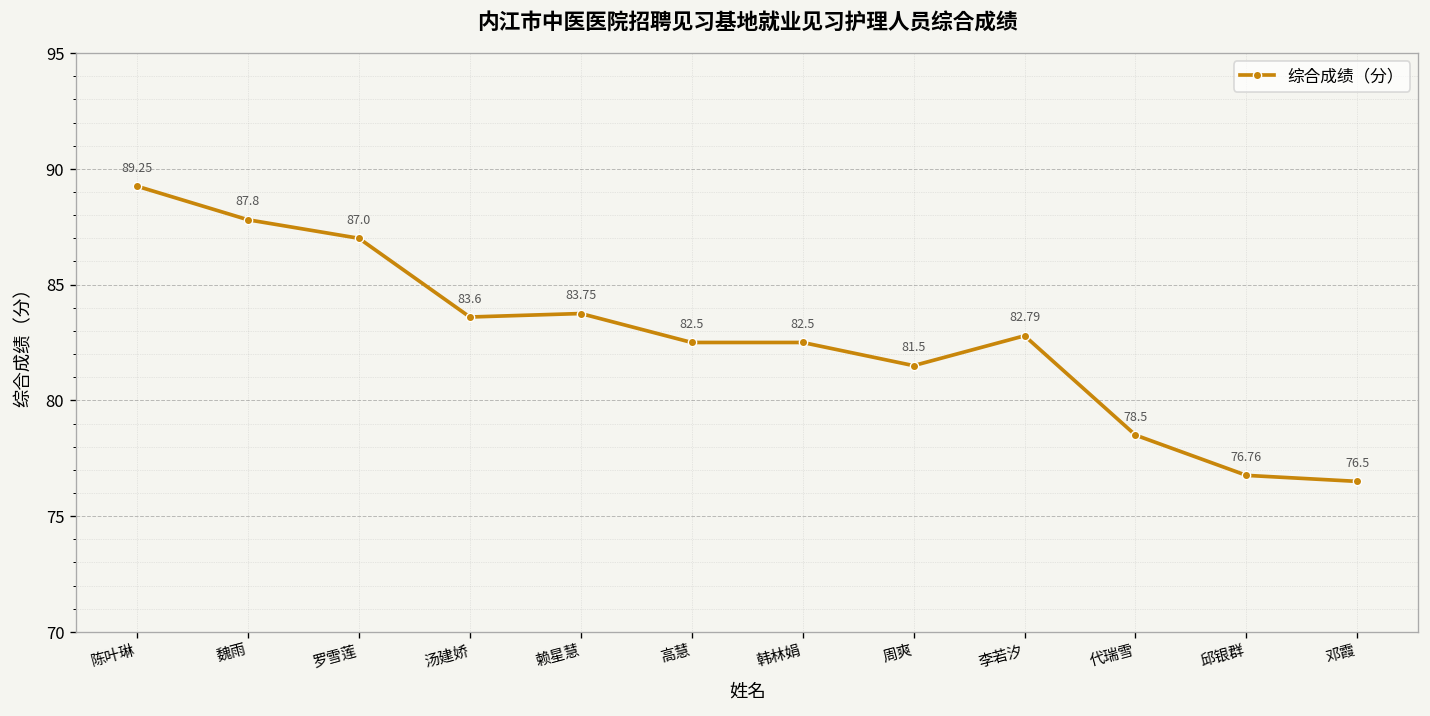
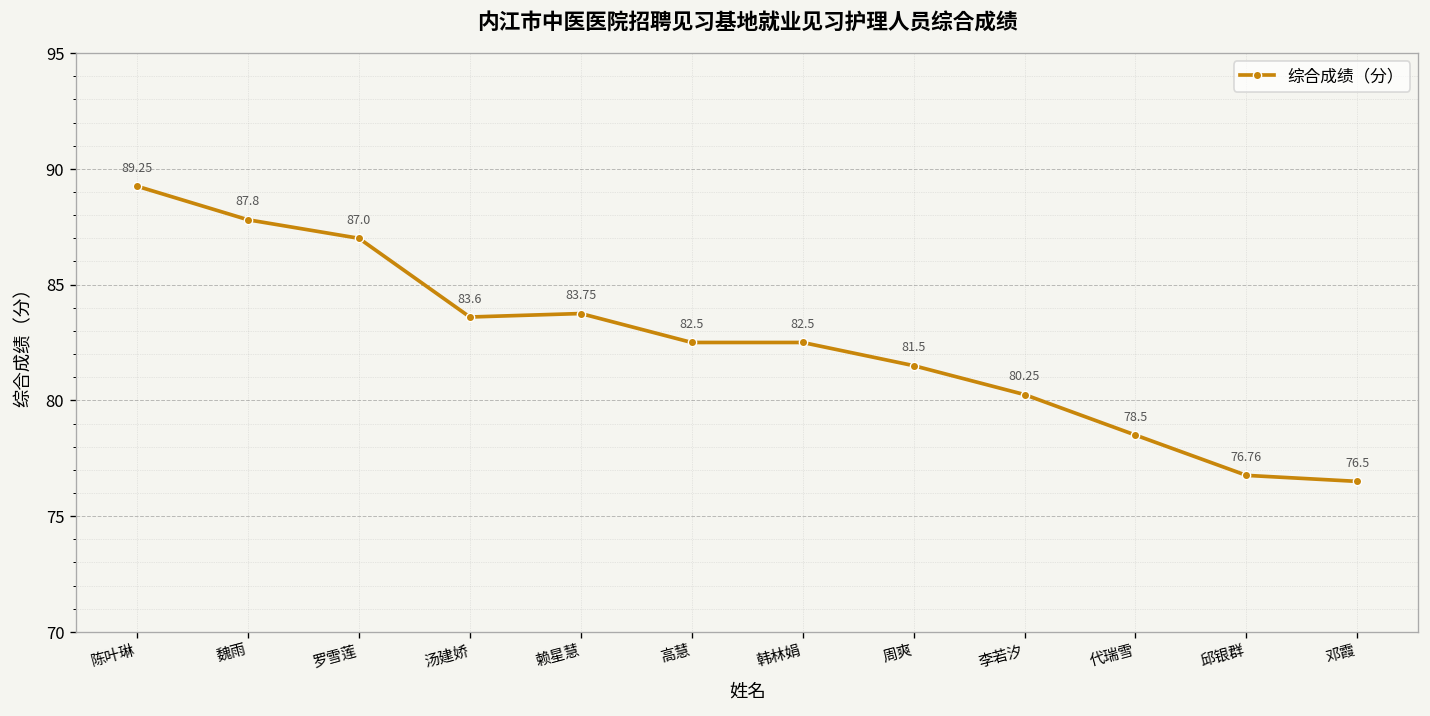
  {
    "陈叶琳": 89.25,
    "魏雨": 87.8,
    "罗雪莲": 87.0,
    "汤建娇": 83.6,
    "赖星慧": 83.75,
    "高慧": 82.5,
    "韩林娟": 82.5,
    "周爽": 81.5,
-   "李若汐": 82.79,
+   "李若汐": 80.25,
    "代瑞雪": 78.5,
    "邱银群": 76.76,
    "邓霞": 76.5
  }
